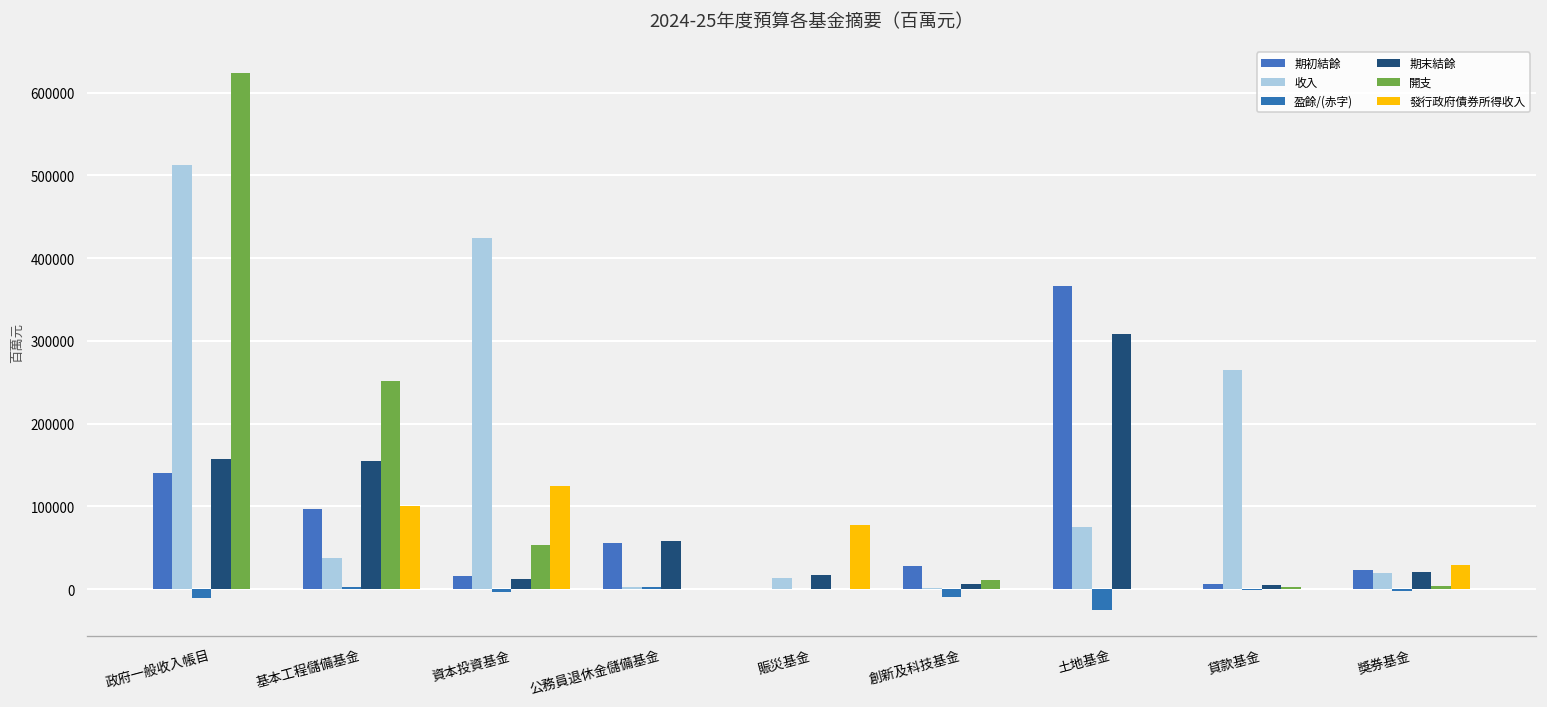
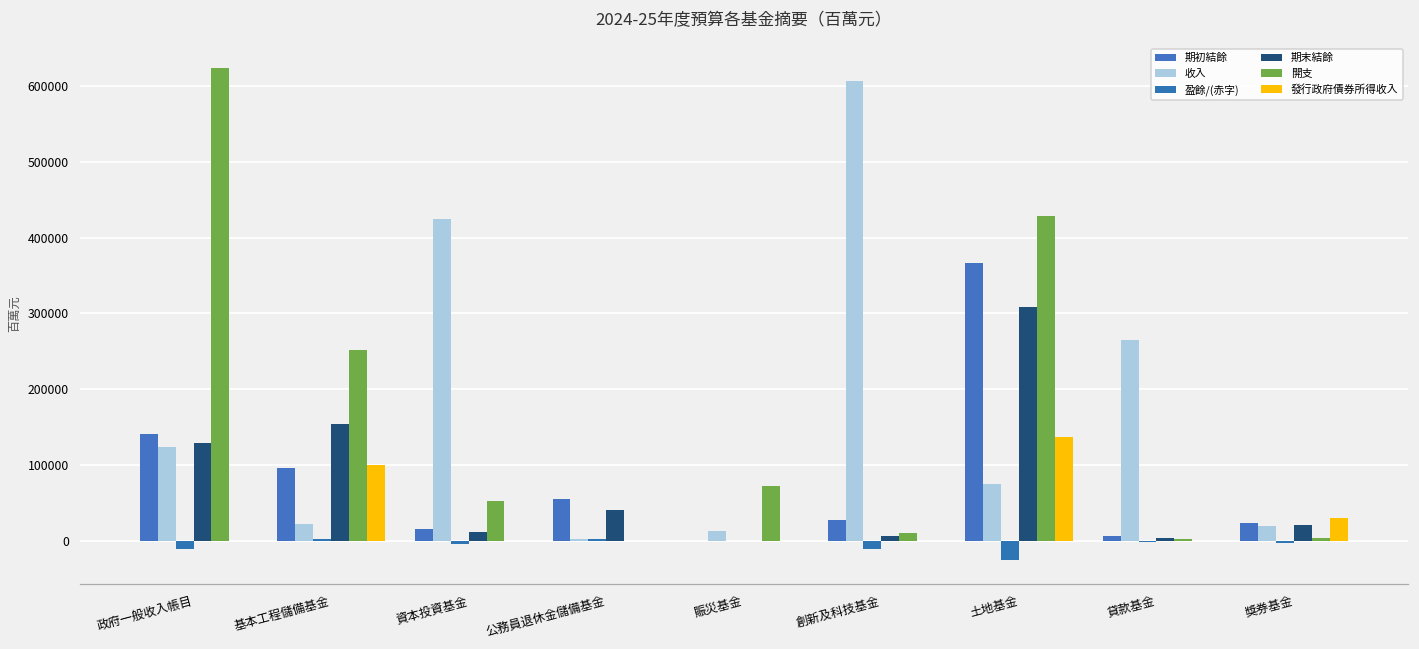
  {
    "收入": {
-     "政府一般收入帳目": 510000,
-     "基本工程儲備基金": 40000,
+     "政府一般收入帳目": 120000,
+     "基本工程儲備基金": 20000,
      "資本投資基金": 420000,
      "賑災基金": 10000,
-     "創新及科技基金": 0,
+     "創新及科技基金": 610000,
      "土地基金": 80000,
      "貸款基金": 270000,
      "獎券基金": 20000
    },
    "期末結餘": {
-     "政府一般收入帳目": 160000,
+     "政府一般收入帳目": 130000,
      "基本工程儲備基金": 150000,
      "資本投資基金": 10000,
-     "公務員退休金儲備基金": 60000,
-     "賑災基金": 20000,
+     "公務員退休金儲備基金": 40000,
+     "賑災基金": 0,
      "創新及科技基金": 10000,
      "土地基金": 310000,
      "貸款基金": 0,
      "獎券基金": 20000
    },
    "開支": {
      "政府一般收入帳目": 620000,
      "基本工程儲備基金": 250000,
      "資本投資基金": 50000,
      "公務員退休金儲備基金": 0,
-     "賑災基金": 0,
+     "賑災基金": 70000,
      "創新及科技基金": 10000,
-     "土地基金": 0,
+     "土地基金": 430000,
      "獎券基金": 0
    },
    "發行政府債券所得收入": {
      "政府一般收入帳目": 0,
      "基本工程儲備基金": 100000,
-     "資本投資基金": 120000,
+     "資本投資基金": 0,
      "公務員退休金儲備基金": 0,
-     "賑災基金": 80000,
+     "賑災基金": 0,
      "創新及科技基金": 0,
-     "土地基金": 0,
+     "土地基金": 140000,
      "貸款基金": 0,
      "獎券基金": 30000
    }
  }
